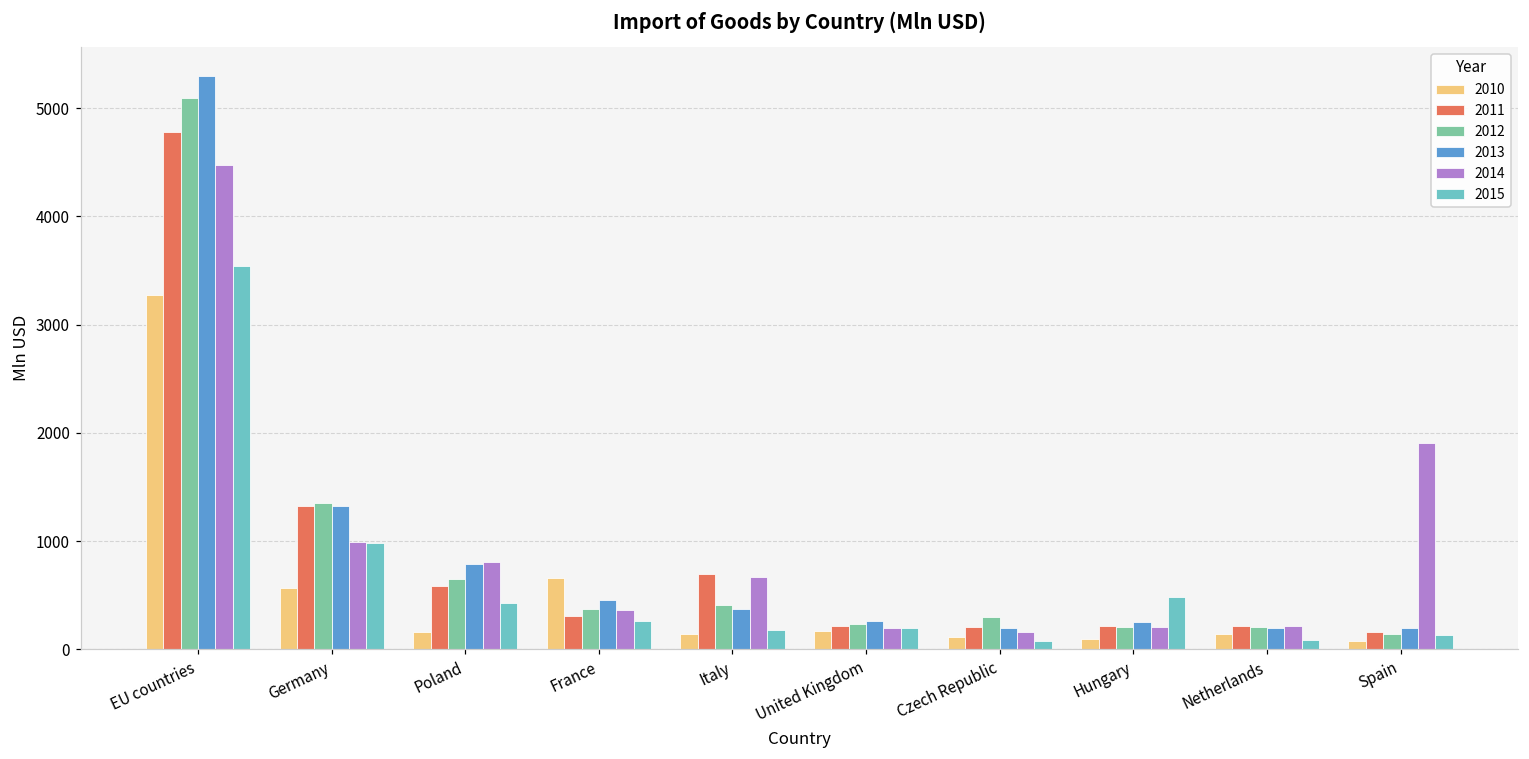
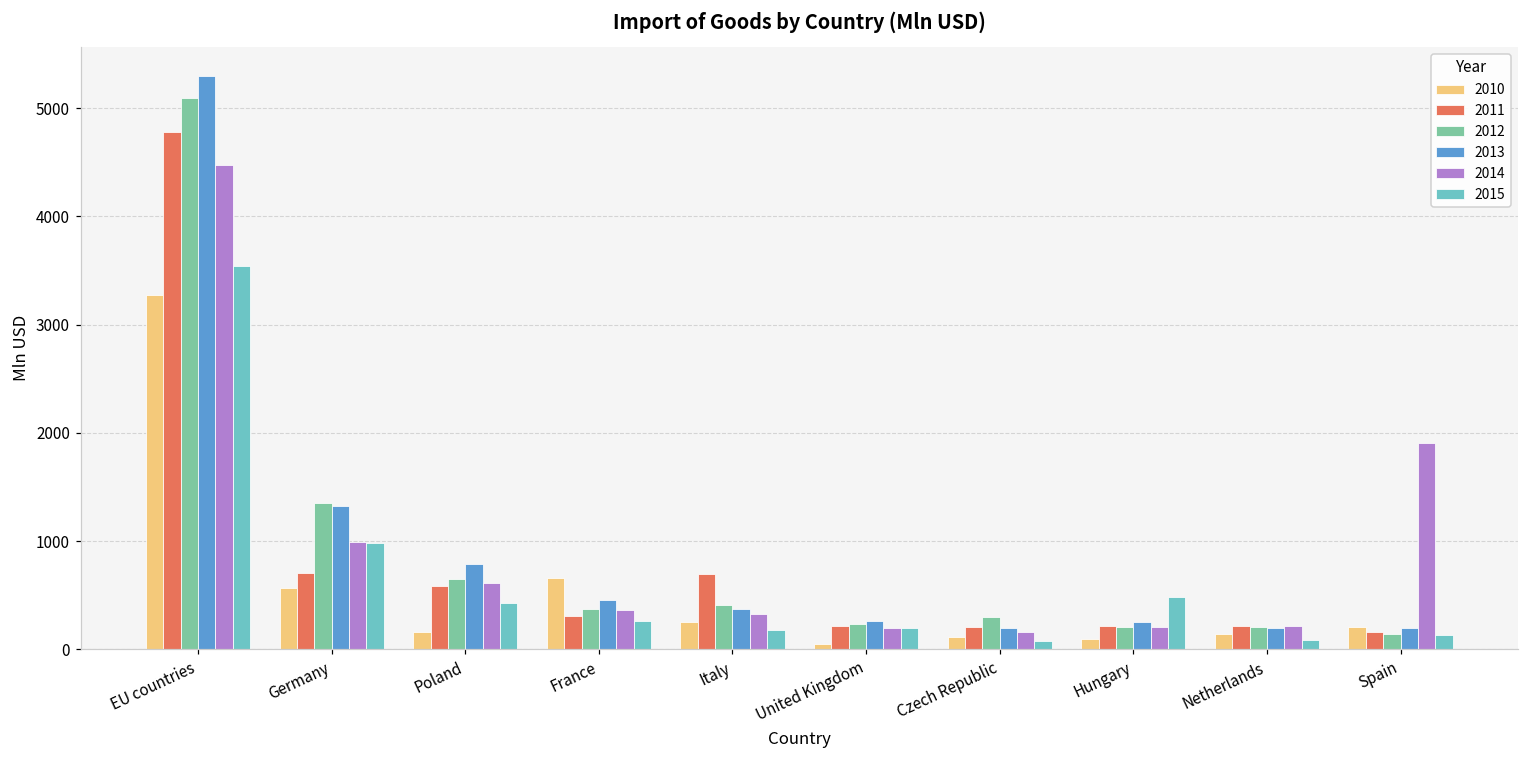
  {
    "2010": {
      "EU countries": 3300,
      "Germany": 600,
      "Poland": 200,
      "France": 700,
-     "Italy": 100,
-     "United Kingdom": 200,
+     "Italy": 300,
+     "United Kingdom": 0,
      "Czech Republic": 100,
      "Hungary": 100,
      "Netherlands": 100,
-     "Spain": 100
+     "Spain": 200
    },
    "2011": {
      "EU countries": 4800,
-     "Germany": 1300,
+     "Germany": 700,
      "Poland": 600,
      "France": 300,
      "Italy": 700,
      "United Kingdom": 200,
      "Czech Republic": 200,
      "Hungary": 200,
      "Netherlands": 200,
      "Spain": 200
    },
    "2014": {
      "EU countries": 4500,
      "Germany": 1000,
-     "Poland": 800,
+     "Poland": 600,
      "France": 400,
-     "Italy": 700,
+     "Italy": 300,
      "United Kingdom": 200,
      "Czech Republic": 200,
      "Hungary": 200,
      "Netherlands": 200,
      "Spain": 1900
    }
  }
